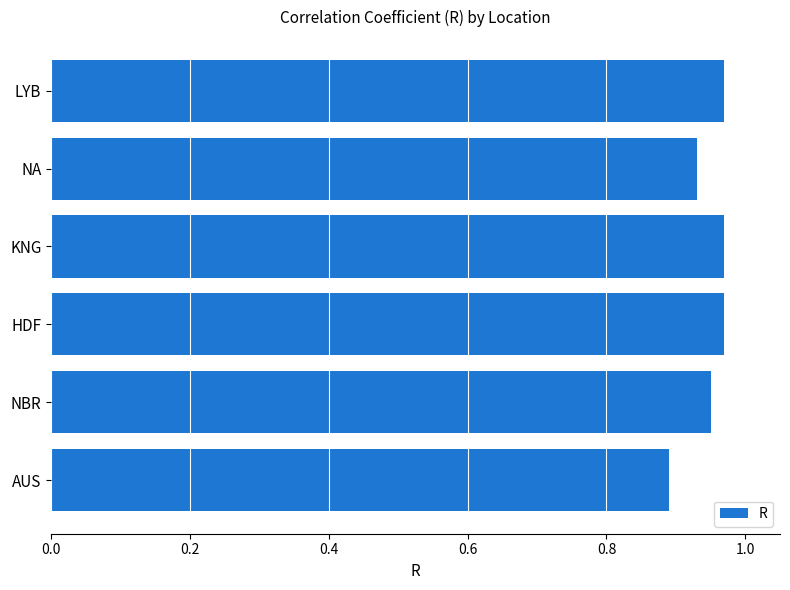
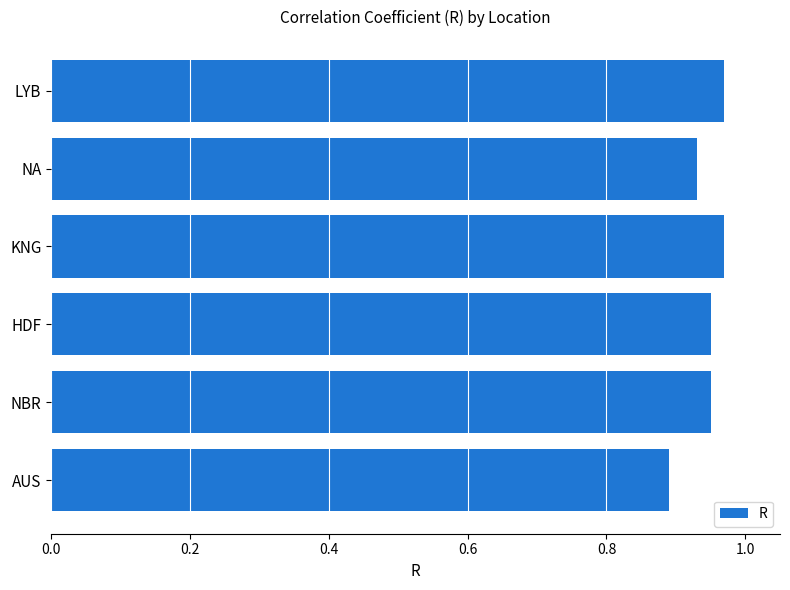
  {
    "LYB": 0.97,
    "NA": 0.93,
    "KNG": 0.97,
-   "HDF": 0.97,
+   "HDF": 0.95,
    "NBR": 0.95,
    "AUS": 0.89
  }
